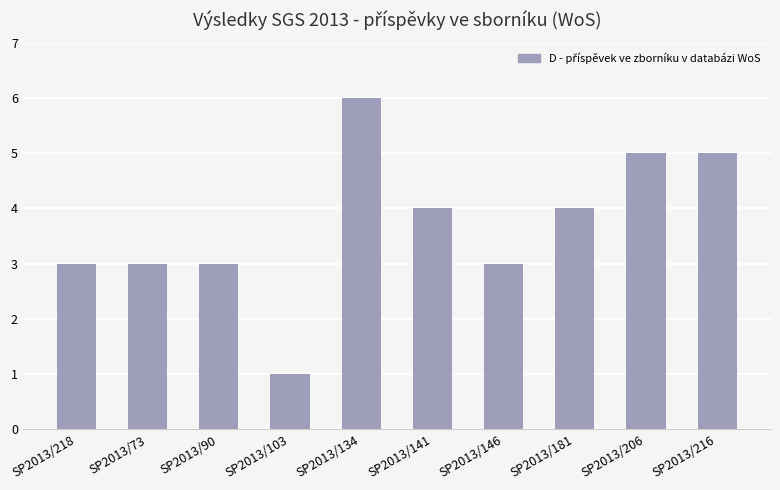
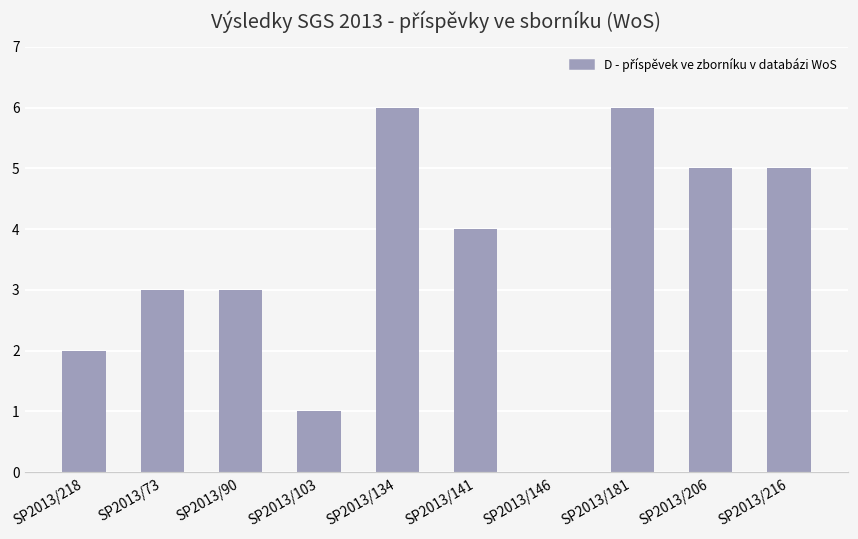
  {
-   "SP2013/218": 3,
+   "SP2013/218": 2,
    "SP2013/73": 3,
    "SP2013/90": 3,
    "SP2013/103": 1,
    "SP2013/134": 6,
    "SP2013/141": 4,
-   "SP2013/146": 3,
-   "SP2013/181": 4,
+   "SP2013/146": 0,
+   "SP2013/181": 6,
    "SP2013/206": 5,
    "SP2013/216": 5
  }
